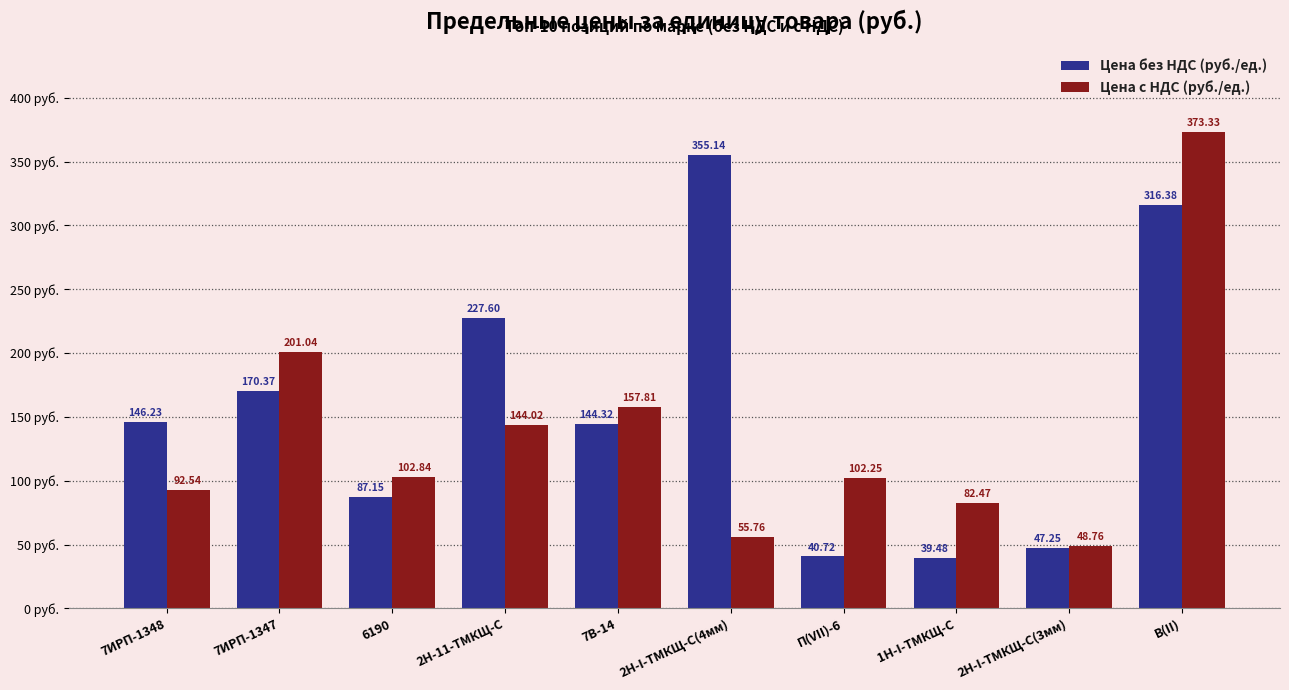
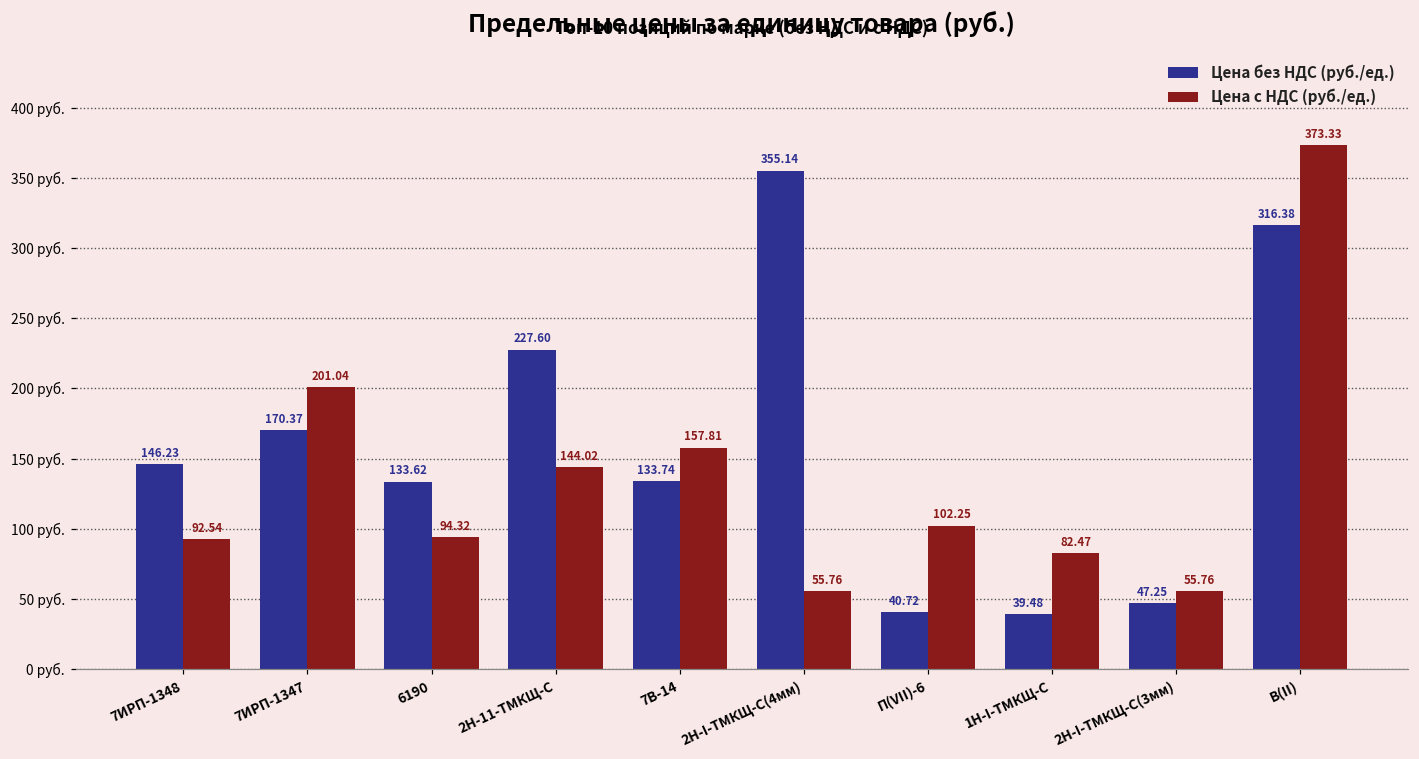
  {
    "Цена без НДС (руб./ед.)": {
      "7ИРП-1348": 146.23,
      "7ИРП-1347": 170.37,
-     "6190": 87.15,
+     "6190": 133.62,
      "2Н-11-ТМКЩ-С": 227.60,
-     "7В-14": 144.32,
+     "7В-14": 133.74,
      "2Н-I-ТМКЩ-C(4мм)": 355.14,
      "П(VII)-6": 40.72,
      "1Н-I-ТМКЩ-С": 39.48,
      "2Н-I-ТМКЩ-C(3мм)": 47.25,
      "В(II)": 316.38
    },
    "Цена с НДС (руб./ед.)": {
      "7ИРП-1348": 92.54,
      "7ИРП-1347": 201.04,
-     "6190": 102.84,
+     "6190": 94.32,
      "2Н-11-ТМКЩ-С": 144.02,
      "7В-14": 157.81,
      "2Н-I-ТМКЩ-C(4мм)": 55.76,
      "П(VII)-6": 102.25,
      "1Н-I-ТМКЩ-С": 82.47,
-     "2Н-I-ТМКЩ-C(3мм)": 48.76,
+     "2Н-I-ТМКЩ-C(3мм)": 55.76,
      "В(II)": 373.33
    }
  }
